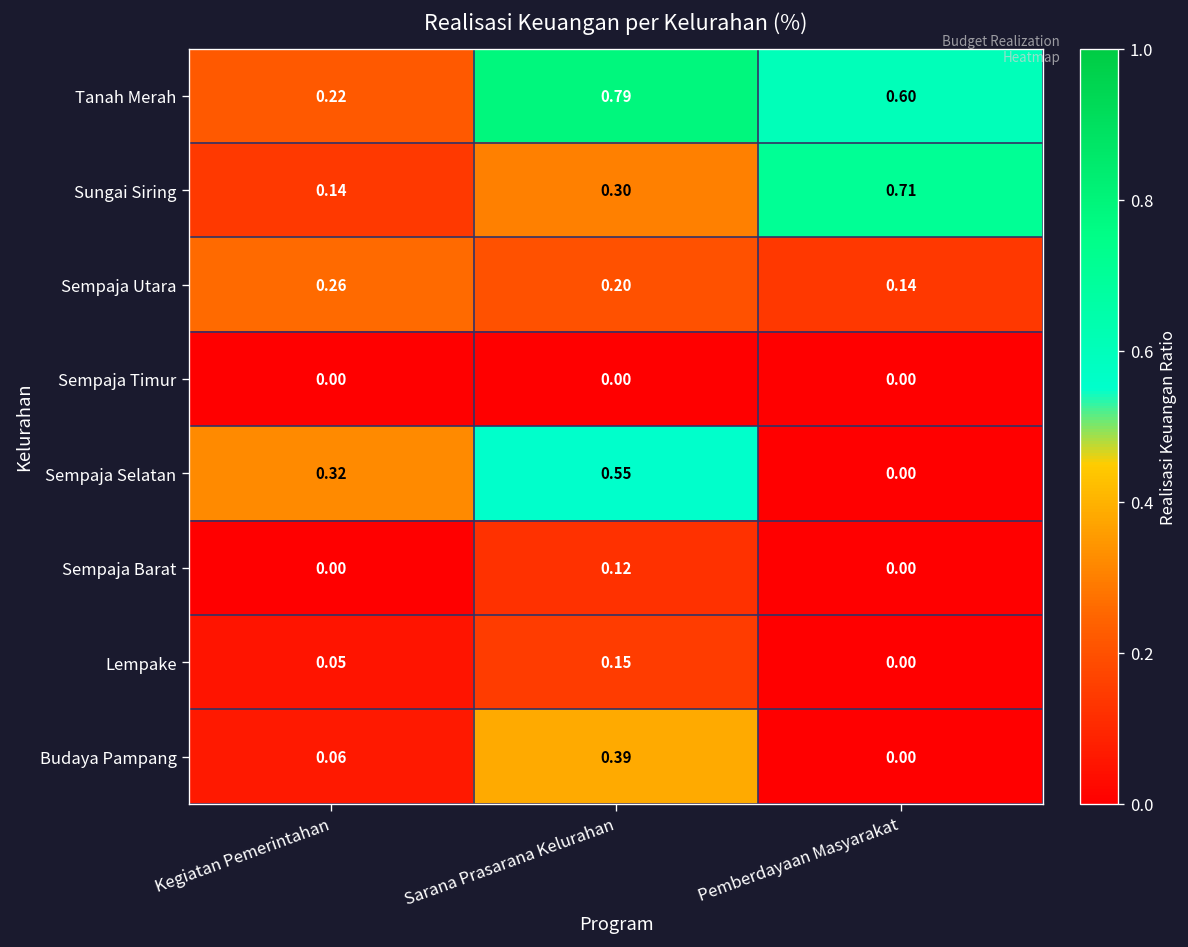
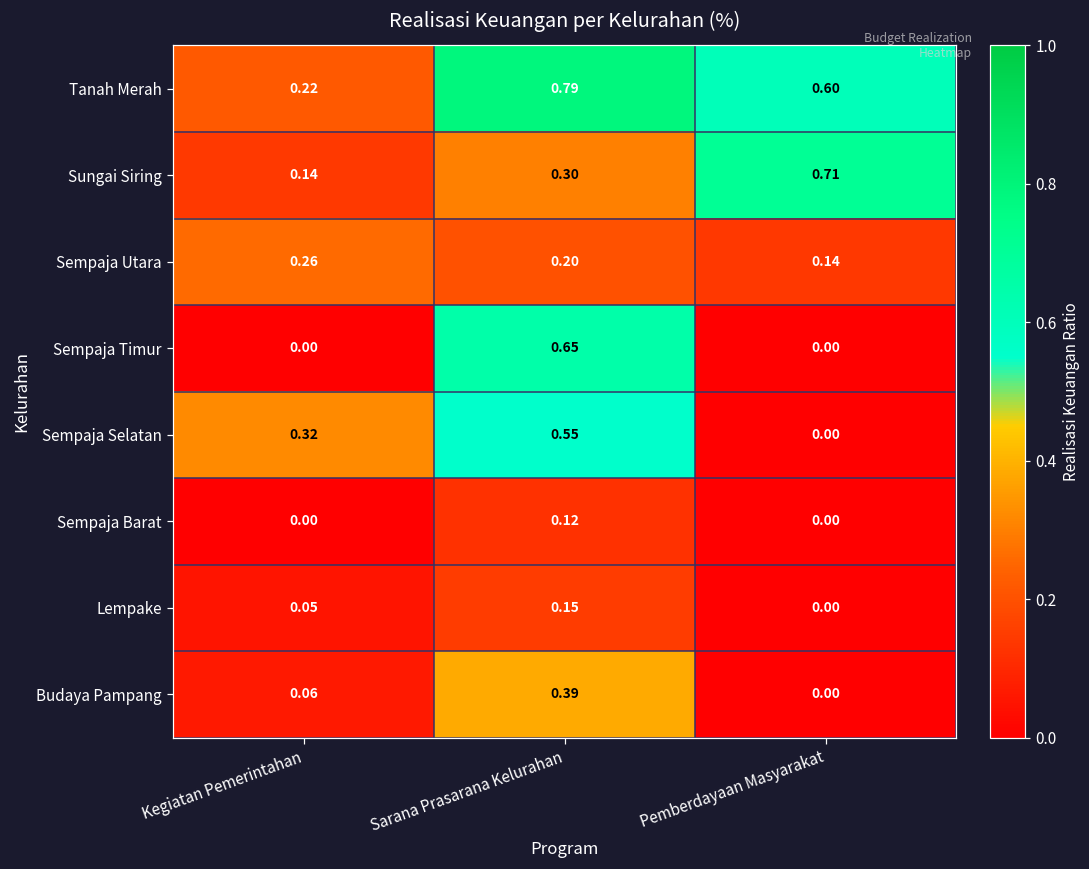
  {
    "Tanah Merah": {
      "Kegiatan Pemerintahan": 0.22,
      "Sarana Prasarana Kelurahan": 0.79,
      "Pemberdayaan Masyarakat": 0.60
    },
    "Sungai Siring": {
      "Kegiatan Pemerintahan": 0.14,
      "Sarana Prasarana Kelurahan": 0.30,
      "Pemberdayaan Masyarakat": 0.71
    },
    "Sempaja Utara": {
      "Kegiatan Pemerintahan": 0.26,
      "Sarana Prasarana Kelurahan": 0.20,
      "Pemberdayaan Masyarakat": 0.14
    },
    "Sempaja Timur": {
      "Kegiatan Pemerintahan": 0.00,
-     "Sarana Prasarana Kelurahan": 0.00,
+     "Sarana Prasarana Kelurahan": 0.65,
      "Pemberdayaan Masyarakat": 0.00
    },
    "Sempaja Selatan": {
      "Kegiatan Pemerintahan": 0.32,
      "Sarana Prasarana Kelurahan": 0.55,
      "Pemberdayaan Masyarakat": 0.00
    },
    "Sempaja Barat": {
      "Kegiatan Pemerintahan": 0.00,
      "Sarana Prasarana Kelurahan": 0.12,
      "Pemberdayaan Masyarakat": 0.00
    },
    "Lempake": {
      "Kegiatan Pemerintahan": 0.05,
      "Sarana Prasarana Kelurahan": 0.15,
      "Pemberdayaan Masyarakat": 0.00
    },
    "Budaya Pampang": {
      "Kegiatan Pemerintahan": 0.06,
      "Sarana Prasarana Kelurahan": 0.39,
      "Pemberdayaan Masyarakat": 0.00
    }
  }
